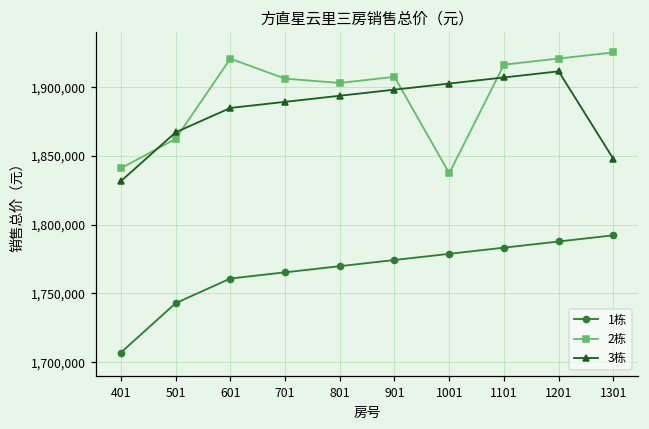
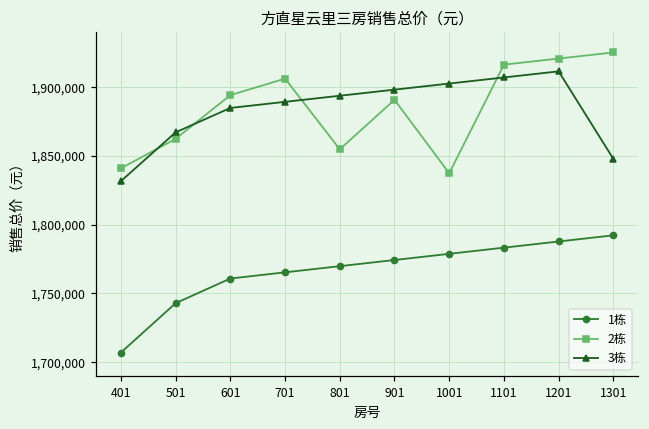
  {
    "2栋": {
      "401": "1,841,000",
      "501": "1,862,000",
-     "601": "1,921,000",
+     "601": "1,894,000",
      "701": "1,906,000",
-     "801": "1,903,000",
-     "901": "1,908,000",
+     "801": "1,855,000",
+     "901": "1,891,000",
      "1001": "1,837,000",
      "1101": "1,916,000",
      "1201": "1,921,000",
      "1301": "1,925,000"
    }
  }
